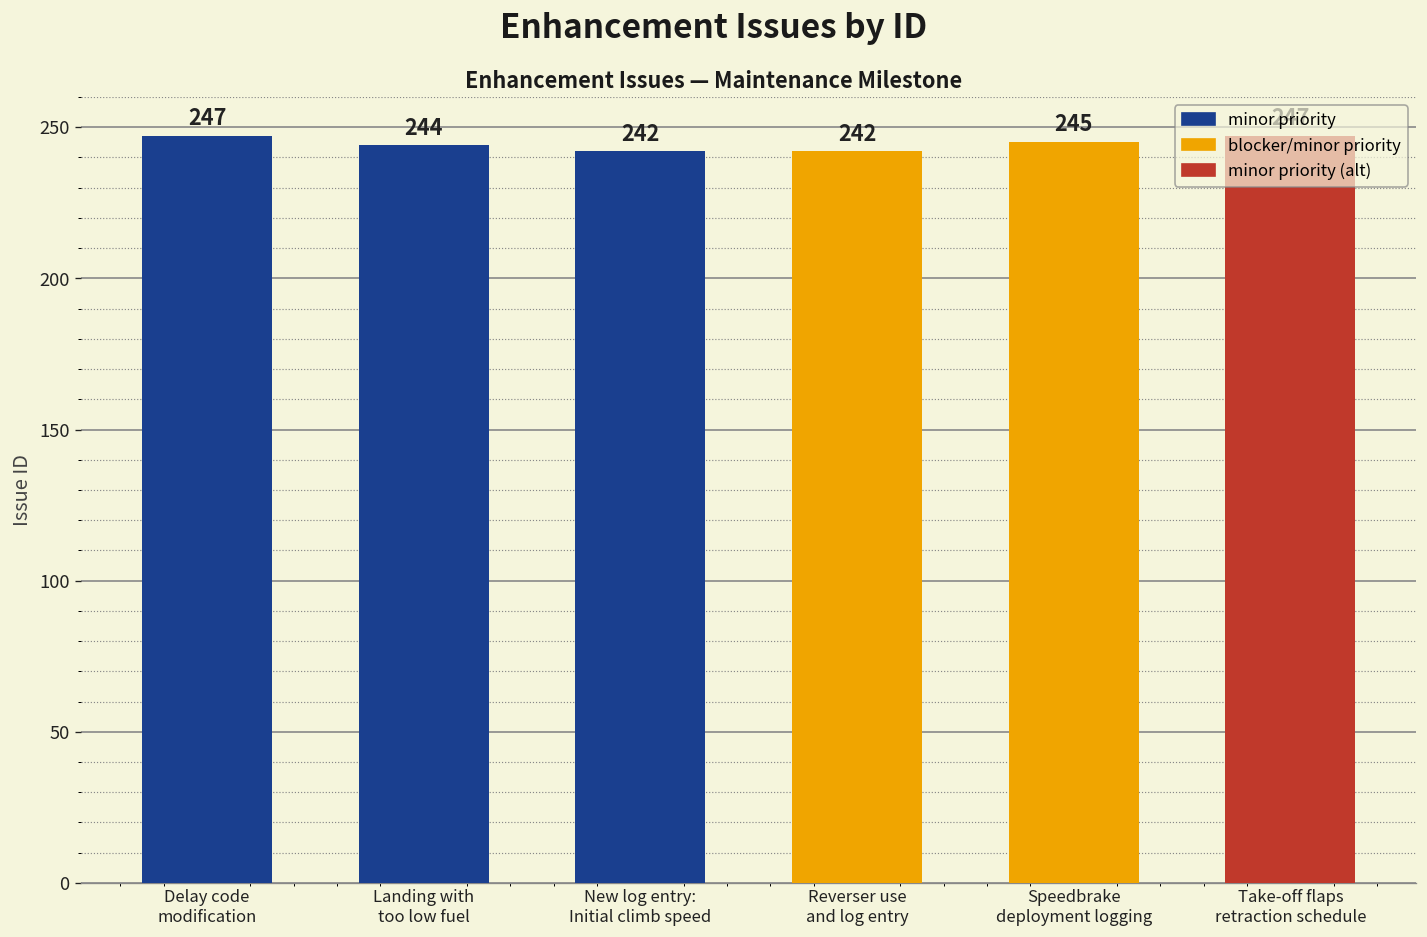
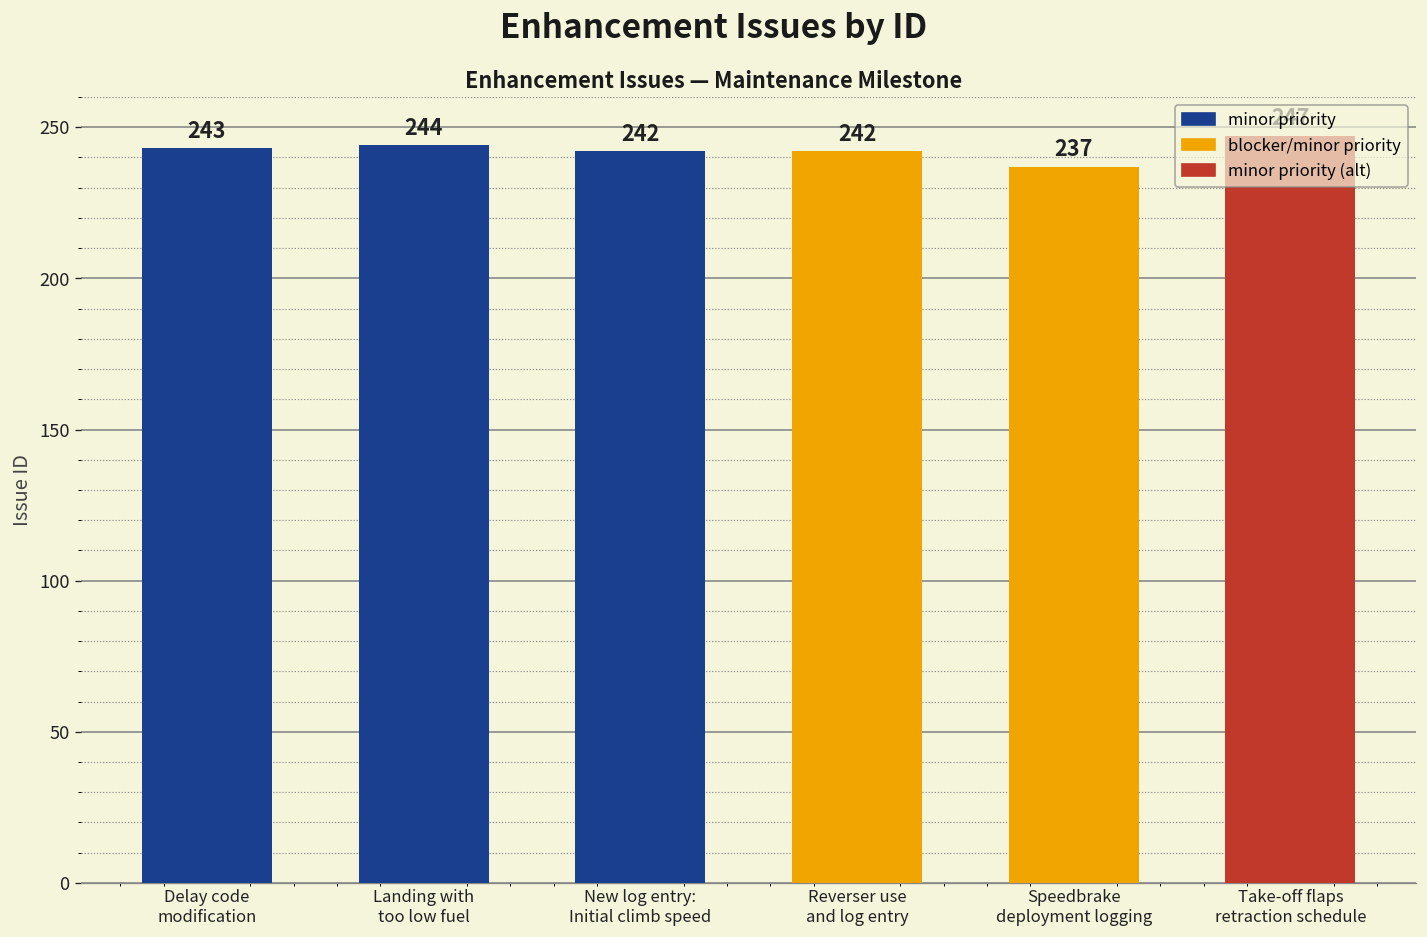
  {
-   "Delay code modification": 247,
+   "Delay code modification": 243,
    "Landing with too low fuel": 244,
    "New log entry: Initial climb speed": 242,
    "Reverser use and log entry": 242,
-   "Speedbrake deployment logging": 245
+   "Speedbrake deployment logging": 237
  }
